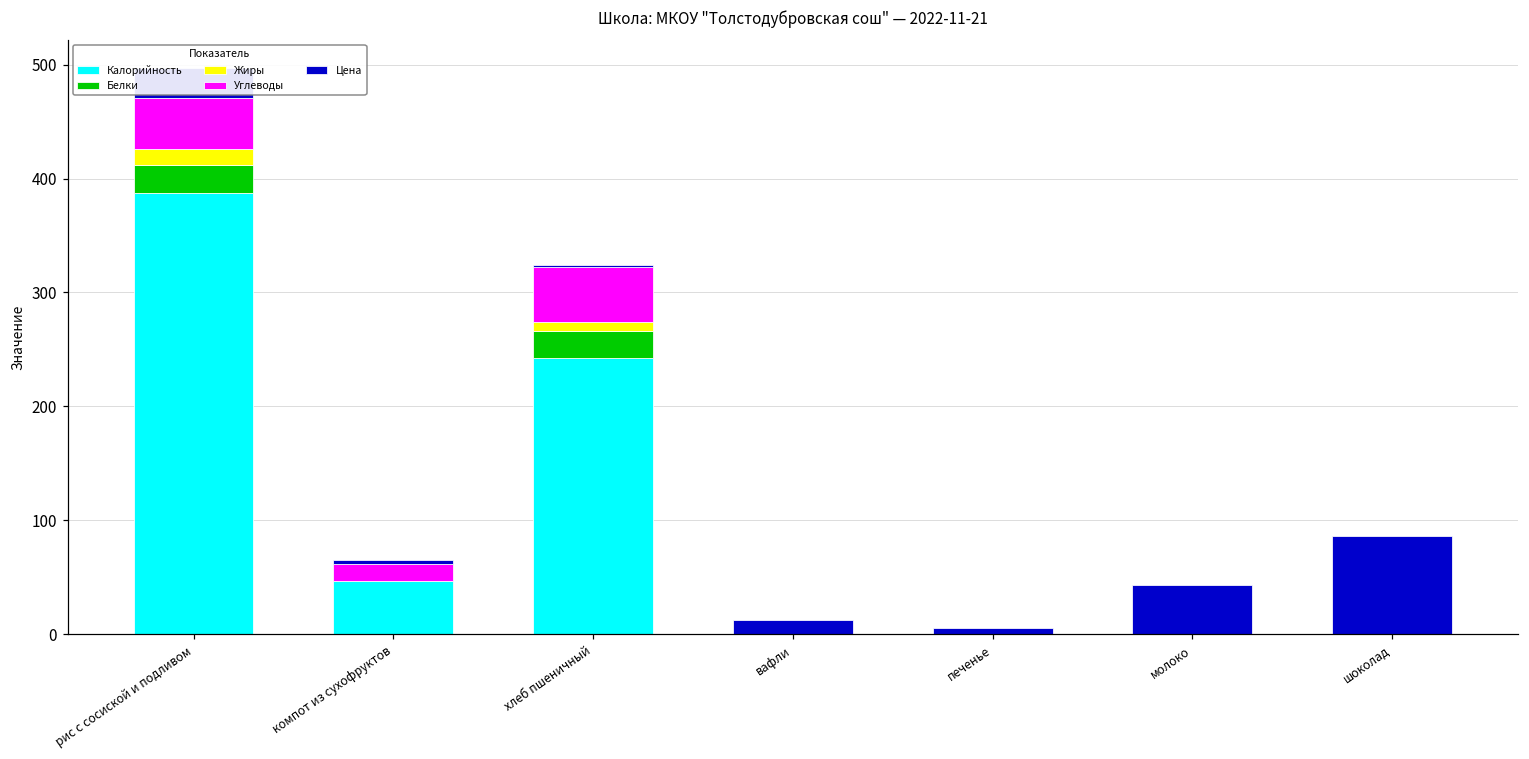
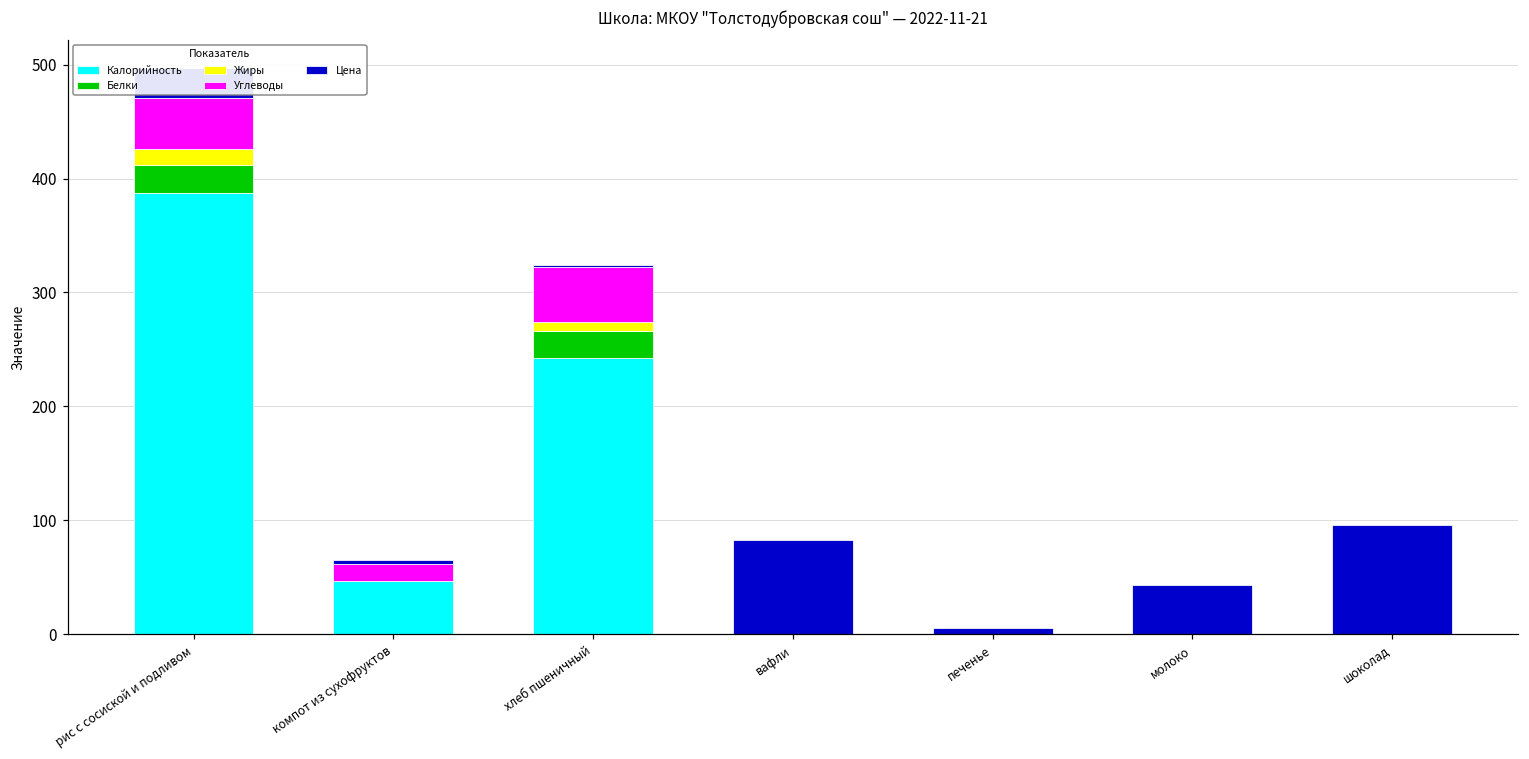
  {
    "Калорийность": {
      "рис с сосиской и подливом": 387,
      "компот из сухофруктов": 47,
      "хлеб пшеничный": 242,
      "вафли": 0,
      "печенье": 0,
      "молоко": 0,
      "шоколад": 0
    },
    "Белки": {
      "рис с сосиской и подливом": 24,
      "хлеб пшеничный": 24,
      "вафли": 0,
      "печенье": 0,
      "молоко": 0,
      "шоколад": 0
    },
    "Жиры": {
      "рис с сосиской и подливом": 14,
      "компот из сухофруктов": 0,
      "хлеб пшеничный": 8,
      "вафли": 0,
      "печенье": 0,
      "молоко": 0,
      "шоколад": 0
    },
    "Углеводы": {
      "компот из сухофруктов": 15,
      "хлеб пшеничный": 48,
      "вафли": 0,
      "печенье": 0,
      "молоко": 0,
      "шоколад": 0
    },
    "Цена": {
      "компот из сухофруктов": 3,
-     "вафли": 12,
+     "вафли": 83,
      "печенье": 6,
      "молоко": 43,
-     "шоколад": 86
+     "шоколад": 96
    }
  }
